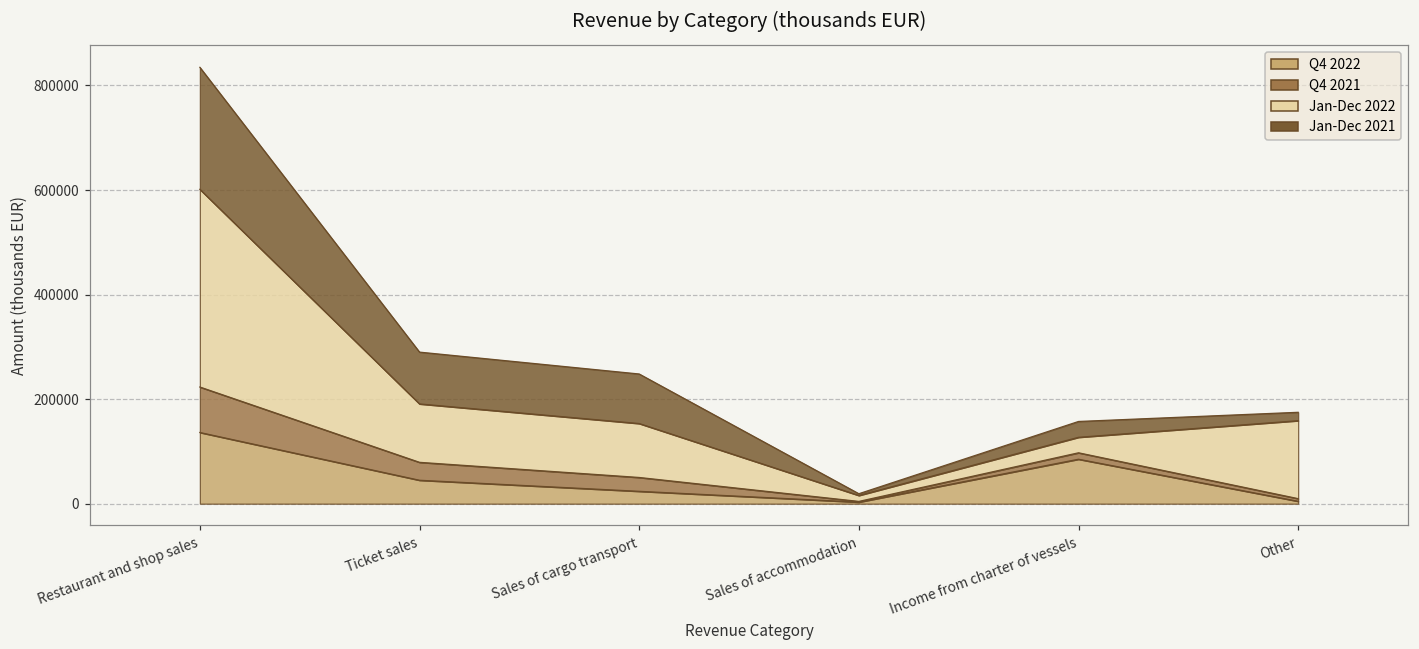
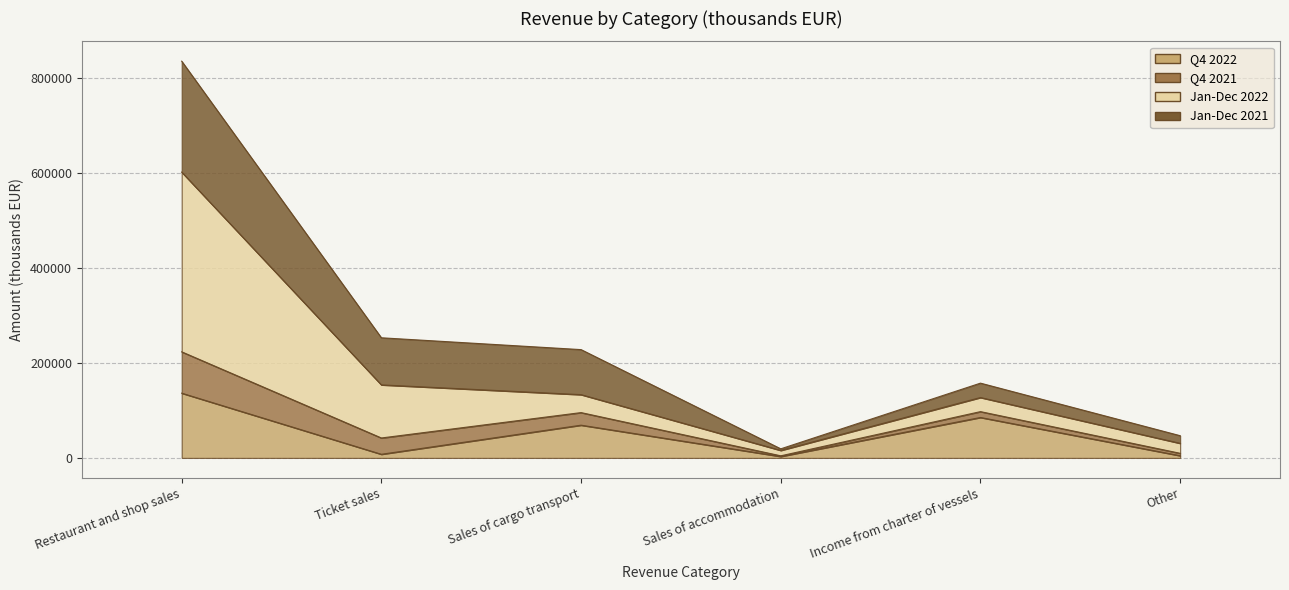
  {
    "Q4 2022": {
      "Restaurant and shop sales": 140000,
-     "Ticket sales": 40000,
-     "Sales of cargo transport": 20000,
+     "Ticket sales": 10000,
+     "Sales of cargo transport": 70000,
      "Income from charter of vessels": 90000
    },
    "Jan-Dec 2022": {
      "Restaurant and shop sales": 380000,
      "Ticket sales": 110000,
-     "Sales of cargo transport": 100000,
+     "Sales of cargo transport": 40000,
      "Income from charter of vessels": 30000,
-     "Other": 150000
+     "Other": 20000
    }
  }
